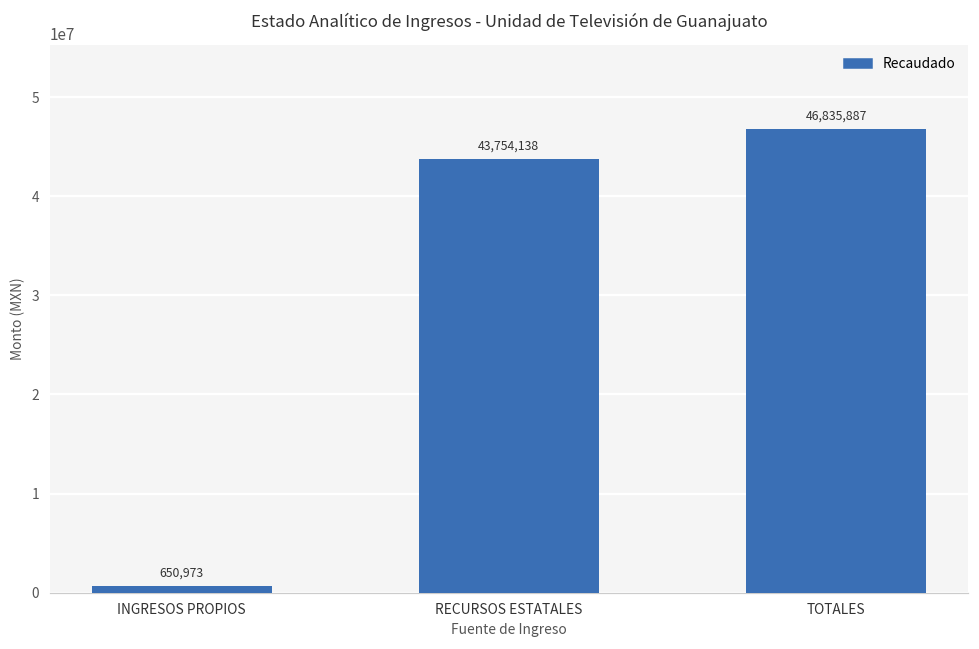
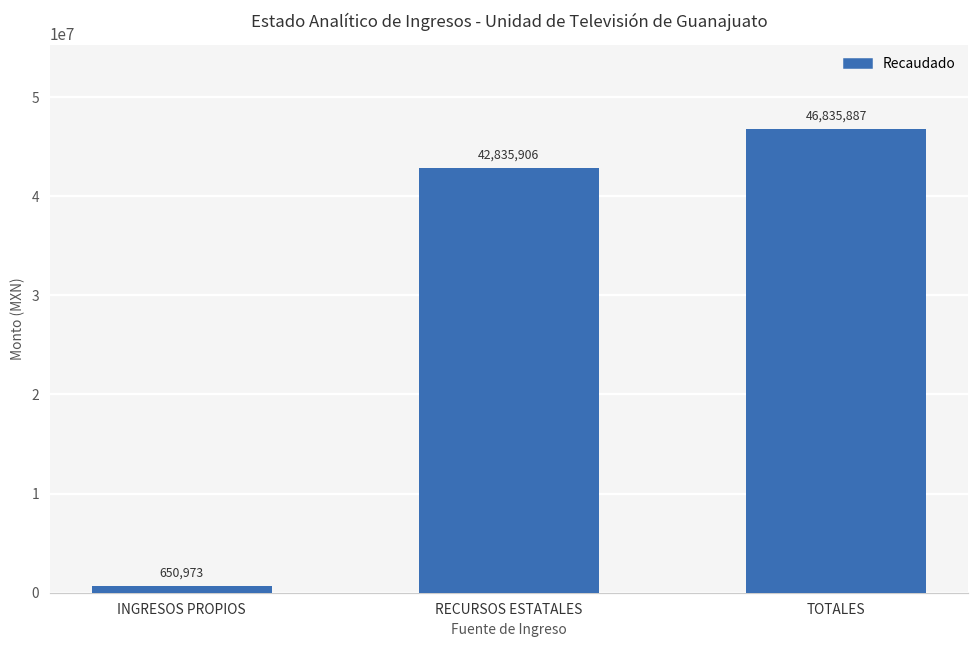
  {
    "INGRESOS PROPIOS": "650,973",
-   "RECURSOS ESTATALES": "43,754,138",
+   "RECURSOS ESTATALES": "42,835,906",
    "TOTALES": "46,835,887"
  }
